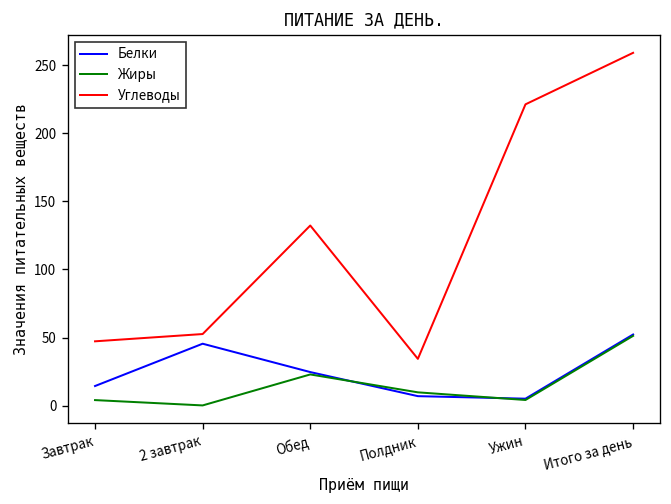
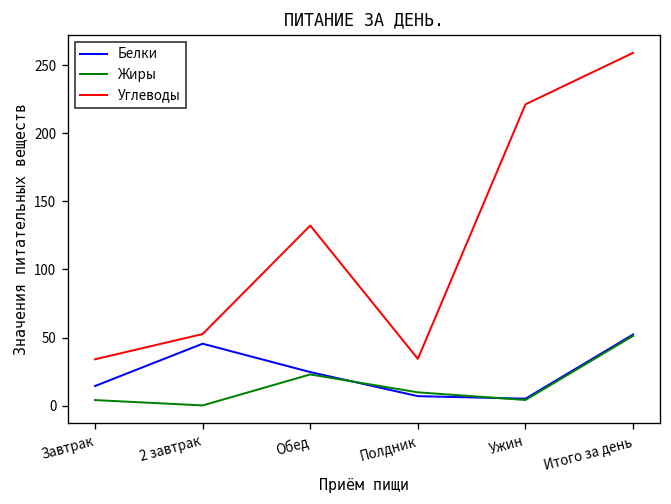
  {
    "Белки": {
      "Завтрак": 14,
      "2 завтрак": 46,
      "Полдник": 7
    },
    "Жиры": {
      "Завтрак": 4,
      "2 завтрак": 0,
      "Полдник": 10
    },
    "Углеводы": {
-     "Завтрак": 47,
+     "Завтрак": 34,
      "2 завтрак": 53,
      "Обед": 132,
      "Полдник": 34,
      "Ужин": 221,
      "Итого за день": 259
    }
  }
